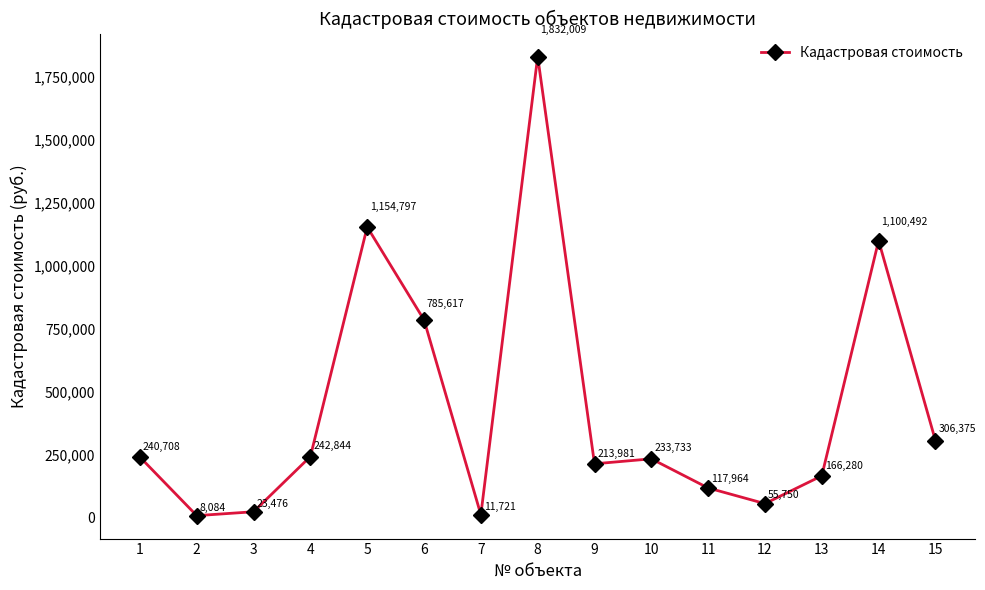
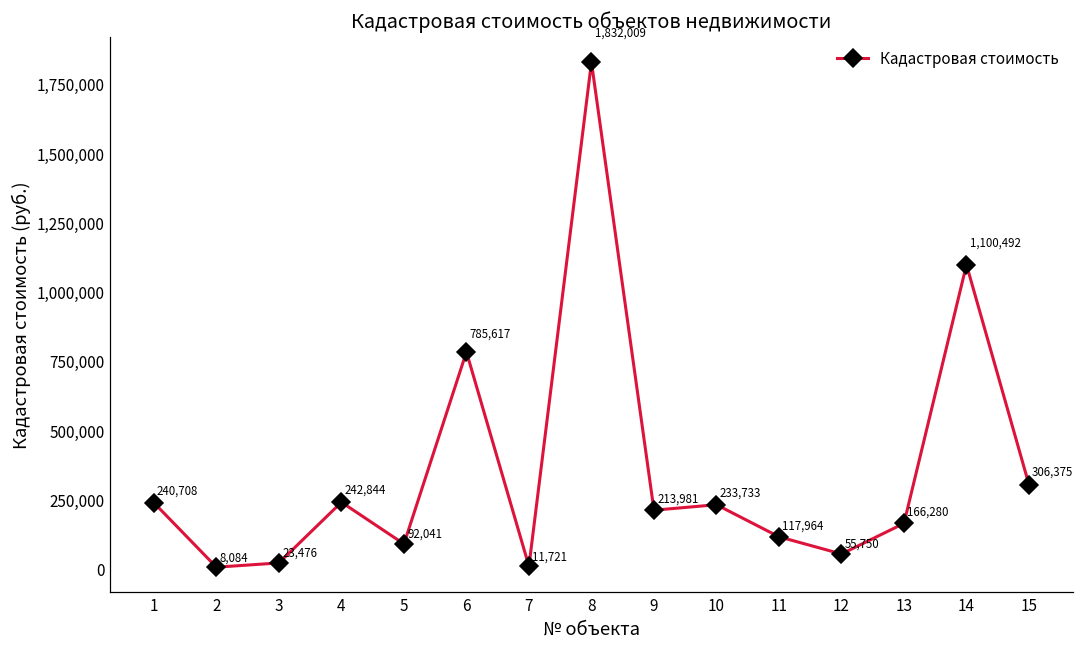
  {
    "1": "240,708",
    "2": "8,084",
    "3": "23,476",
    "4": "242,844",
-   "5": "1,154,797",
+   "5": "92,041",
    "6": "785,617",
    "7": "11,721",
    "8": "1,832,009",
    "9": "213,981",
    "10": "233,733",
    "11": "117,964",
    "12": "55,750",
    "13": "166,280",
    "14": "1,100,492",
    "15": "306,375"
  }
